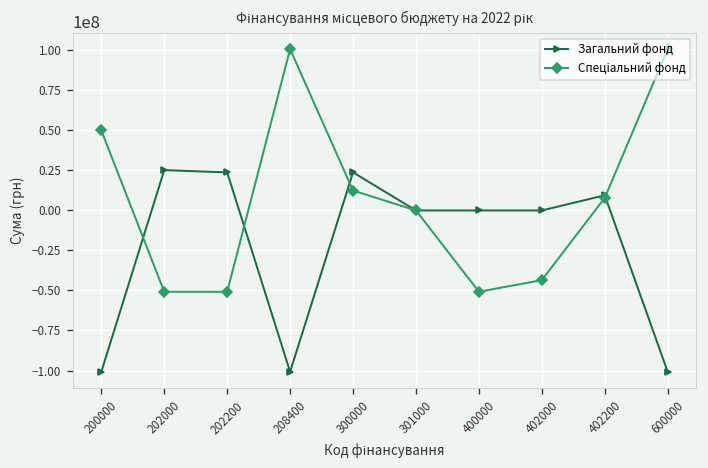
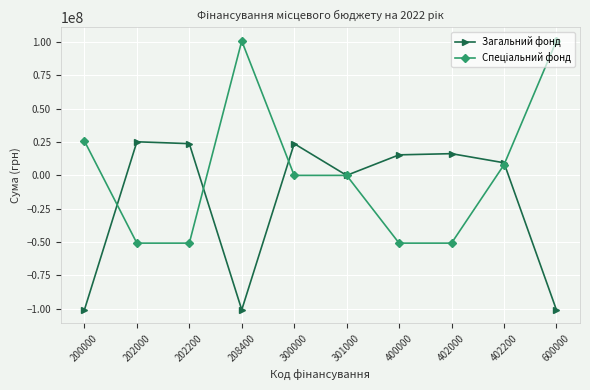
  {
    "Загальний фонд": {
      "200000": -101000000,
      "202000": 25000000,
      "202200": 24000000,
      "208400": -101000000,
      "300000": 24000000,
-     "400000": 0,
-     "402000": 0,
+     "400000": 15000000,
+     "402000": 16000000,
      "600000": -101000000
    },
    "Спеціальний фонд": {
-     "200000": 50000000,
+     "200000": 26000000,
      "202000": -51000000,
      "202200": -51000000,
      "208400": 101000000,
-     "300000": 12000000,
+     "300000": 0,
      "400000": -51000000,
-     "402000": -44000000
+     "402000": -51000000
    }
  }
